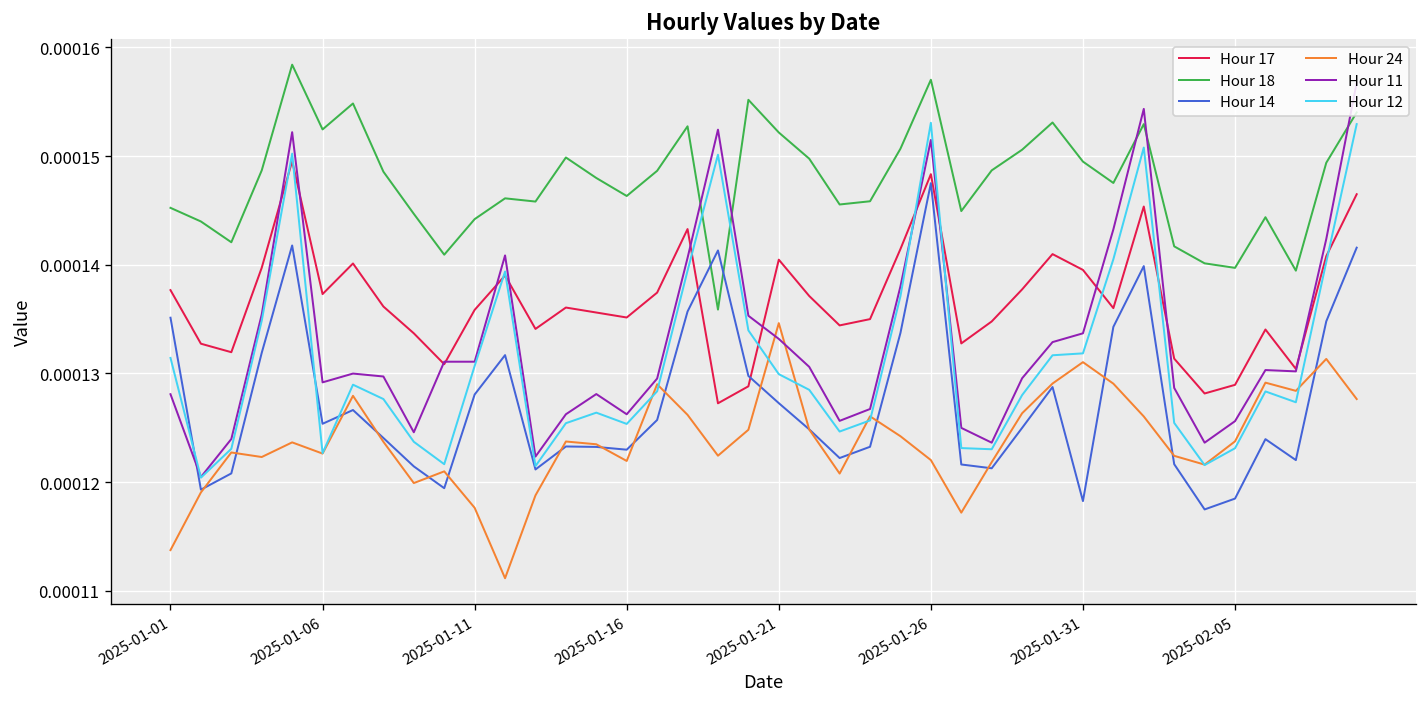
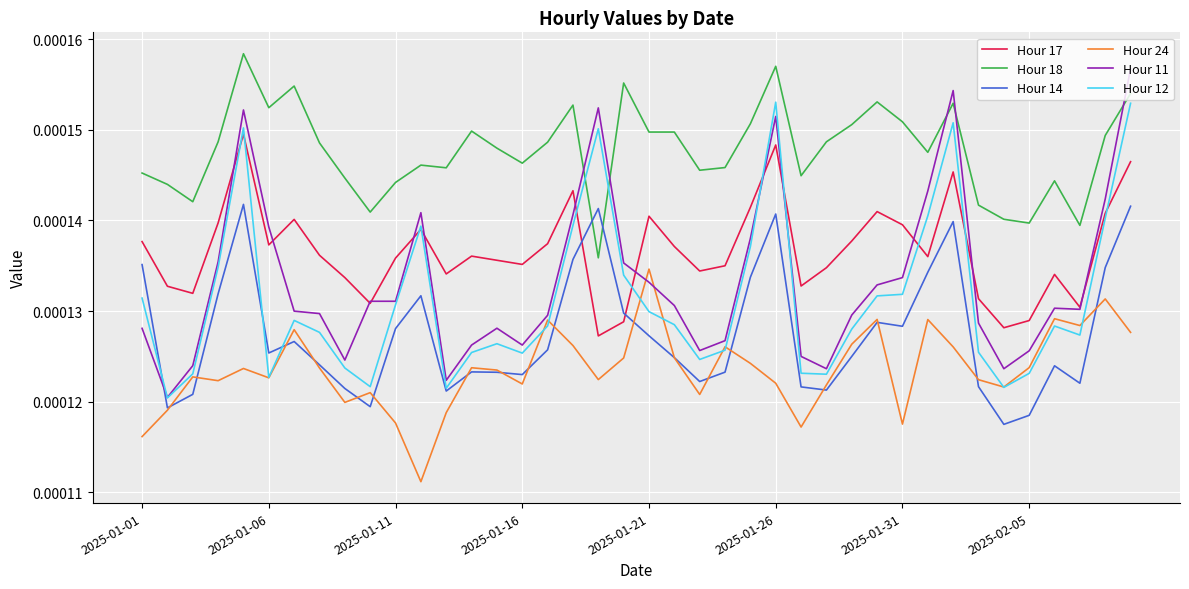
  {
    "Hour 17": {
      "2025-01-01": 0.000138,
      "2025-01-06": 0.000137,
      "2025-01-11": 0.000136,
      "2025-01-16": 0.000135,
      "2025-01-21": 0.000140,
      "2025-01-26": 0.000148,
      "2025-01-31": 0.000140,
      "2025-02-05": 0.000129
    },
    "Hour 18": {
      "2025-01-01": 0.000145,
      "2025-01-06": 0.000152,
      "2025-01-11": 0.000144,
      "2025-01-16": 0.000146,
-     "2025-01-21": 0.000152,
+     "2025-01-21": 0.000150,
      "2025-01-26": 0.000157,
-     "2025-01-31": 0.000149,
+     "2025-01-31": 0.000151,
      "2025-02-05": 0.000140
    },
    "Hour 14": {
      "2025-01-01": 0.000135,
      "2025-01-06": 0.000125,
      "2025-01-11": 0.000128,
      "2025-01-16": 0.000123,
      "2025-01-21": 0.000127,
-     "2025-01-26": 0.000148,
-     "2025-01-31": 0.000118,
+     "2025-01-26": 0.000141,
+     "2025-01-31": 0.000128,
      "2025-02-05": 0.000118
    },
    "Hour 24": {
-     "2025-01-01": 0.000114,
+     "2025-01-01": 0.000116,
      "2025-01-11": 0.000118,
      "2025-01-16": 0.000122,
      "2025-01-21": 0.000135,
      "2025-01-26": 0.000122,
-     "2025-01-31": 0.000131,
+     "2025-01-31": 0.000118,
      "2025-02-05": 0.000124
    },
    "Hour 11": {
      "2025-01-01": 0.000128,
-     "2025-01-06": 0.000129,
+     "2025-01-06": 0.000139,
      "2025-01-11": 0.000131,
      "2025-01-16": 0.000126,
      "2025-01-21": 0.000133,
      "2025-01-26": 0.000151,
      "2025-01-31": 0.000134,
      "2025-02-05": 0.000126
    },
    "Hour 12": {
      "2025-01-01": 0.000131,
      "2025-01-11": 0.000131,
      "2025-01-16": 0.000125,
      "2025-01-21": 0.000130,
      "2025-01-26": 0.000153,
      "2025-01-31": 0.000132,
      "2025-02-05": 0.000123
    }
  }
